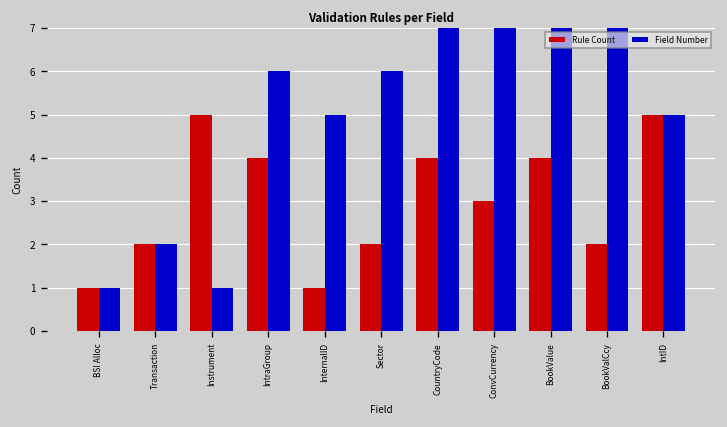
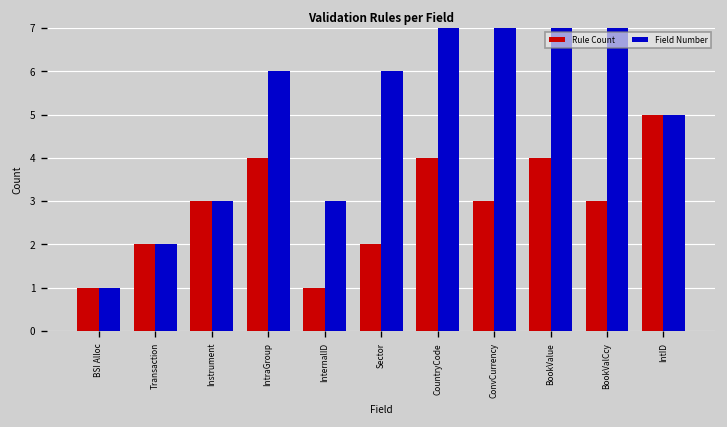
  {
    "Rule Count": {
      "BSI Alloc": 1,
      "Transaction": 2,
-     "Instrument": 5,
+     "Instrument": 3,
      "IntraGroup": 4,
      "InternalID": 1,
      "Sector": 2,
      "CountryCode": 4,
      "ConvCurrency": 3,
      "BookValue": 4,
-     "BookValCcy": 2,
+     "BookValCcy": 3,
      "IntID": 5
    },
    "Field Number": {
      "BSI Alloc": 1,
      "Transaction": 2,
-     "Instrument": 1,
+     "Instrument": 3,
      "IntraGroup": 6,
-     "InternalID": 5,
+     "InternalID": 3,
      "Sector": 6,
      "CountryCode": 7,
      "IntID": 5
    }
  }
